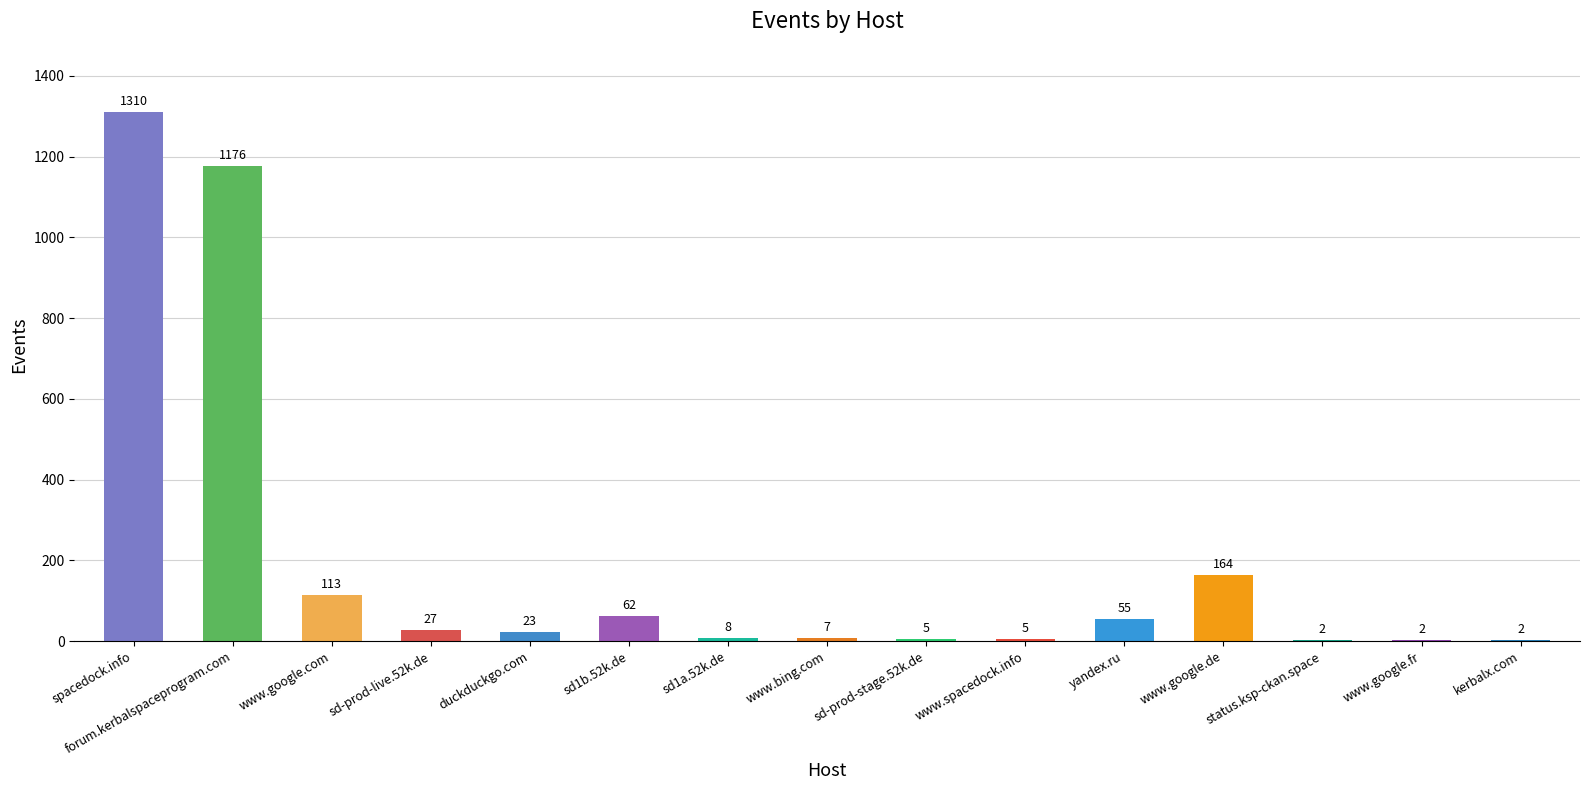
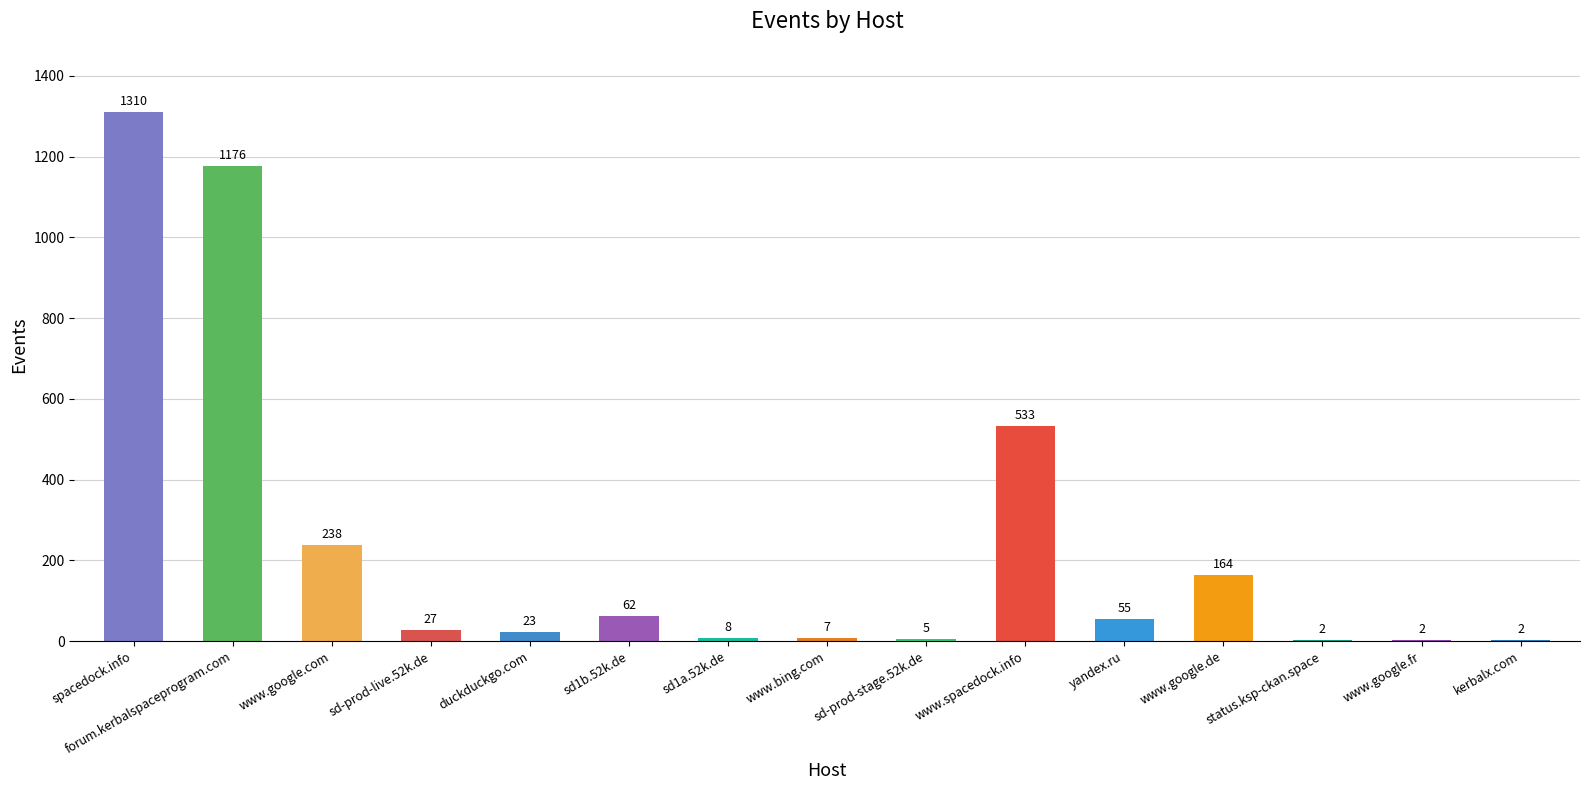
  {
    "spacedock.info": 1310,
    "forum.kerbalspaceprogram.com": 1176,
-   "www.google.com": 113,
+   "www.google.com": 238,
    "sd-prod-live.52k.de": 27,
    "duckduckgo.com": 23,
    "sd1b.52k.de": 62,
    "sd1a.52k.de": 8,
    "www.bing.com": 7,
    "sd-prod-stage.52k.de": 5,
-   "www.spacedock.info": 5,
+   "www.spacedock.info": 533,
    "yandex.ru": 55,
    "www.google.de": 164,
    "status.ksp-ckan.space": 2,
    "www.google.fr": 2,
    "kerbalx.com": 2
  }
